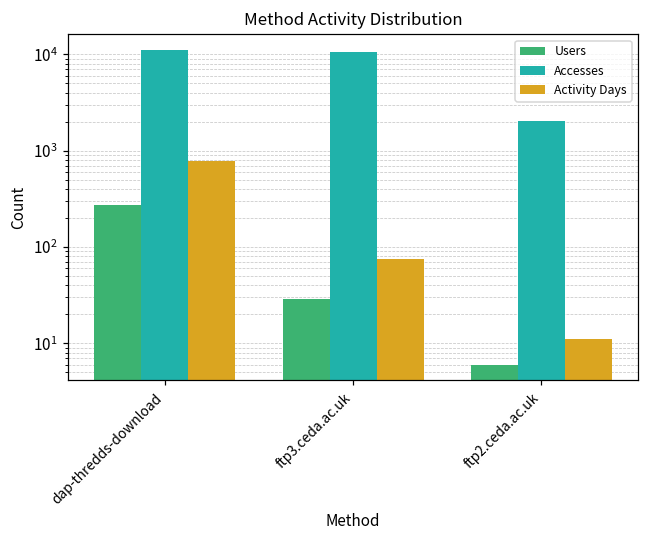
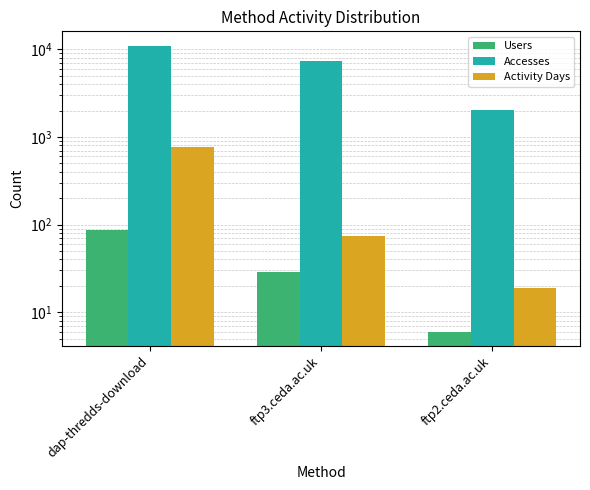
  {
    "Users": {
-     "dap-thredds-download": 270,
+     "dap-thredds-download": 90,
      "ftp3.ceda.ac.uk": 29,
      "ftp2.ceda.ac.uk": 6
    },
    "Accesses": {
      "dap-thredds-download": 11000,
-     "ftp3.ceda.ac.uk": 10000,
+     "ftp3.ceda.ac.uk": 7000,
      "ftp2.ceda.ac.uk": 2000
    },
    "Activity Days": {
      "dap-thredds-download": 800,
      "ftp3.ceda.ac.uk": 80,
-     "ftp2.ceda.ac.uk": 11
+     "ftp2.ceda.ac.uk": 19
    }
  }
